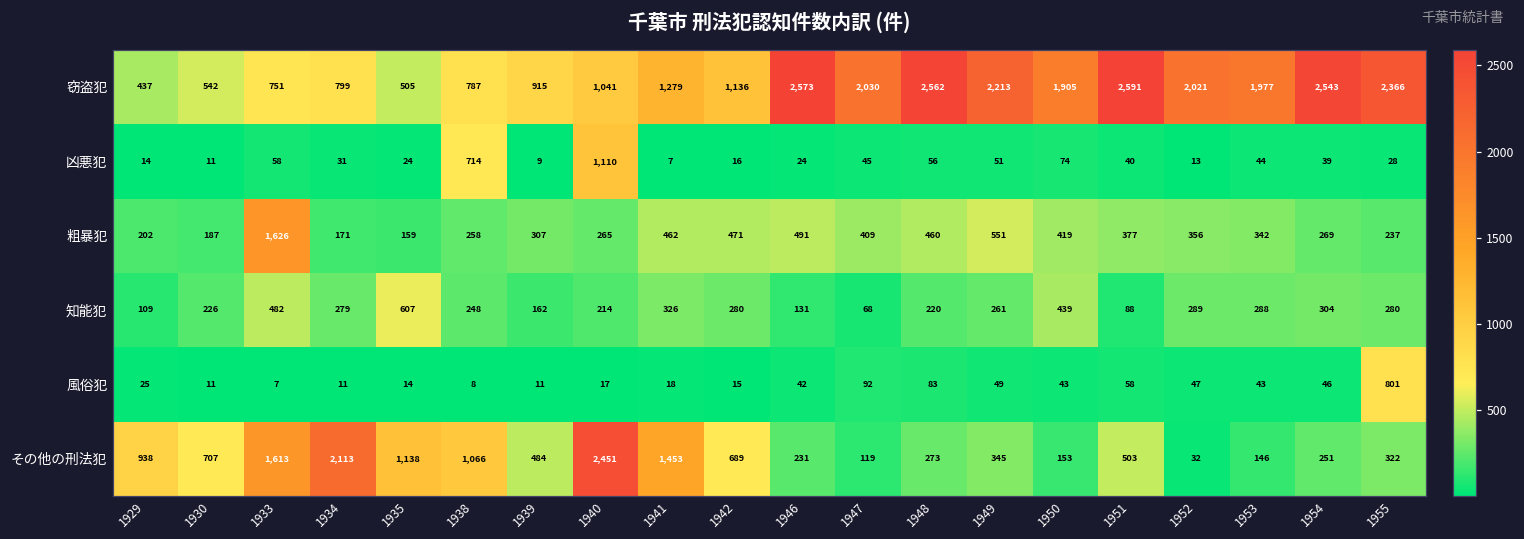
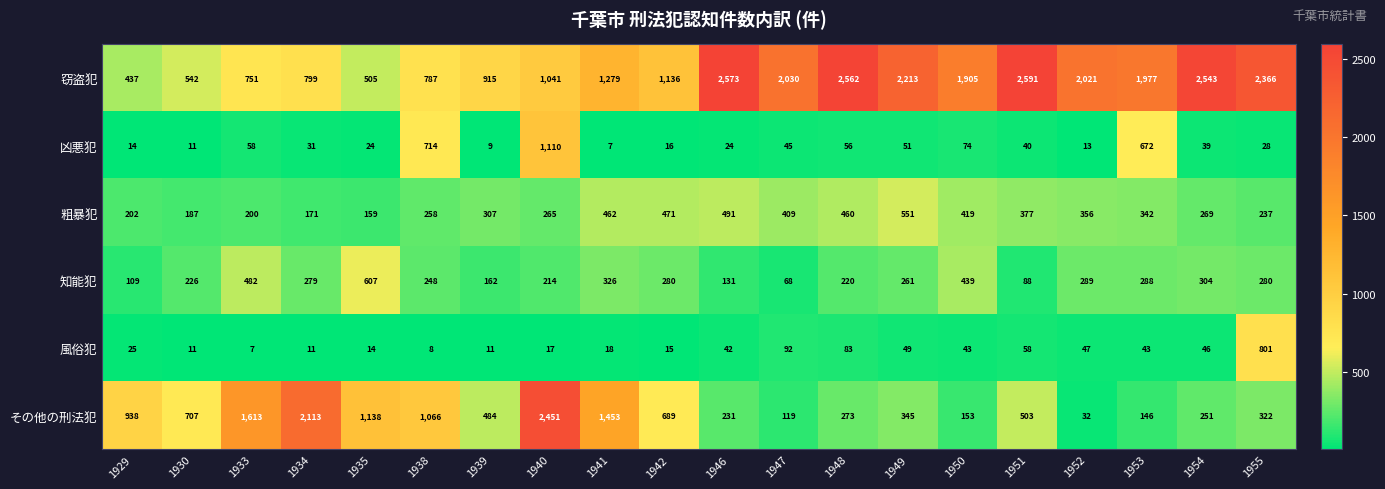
  {
    "窃盗犯": {
      "1929": "437",
      "1930": "542",
      "1933": "751",
      "1934": "799",
      "1935": "505",
      "1938": "787",
      "1939": "915",
      "1940": "1,041",
      "1941": "1,279",
      "1942": "1,136",
      "1946": "2,573",
      "1947": "2,030",
      "1948": "2,562",
      "1949": "2,213",
      "1950": "1,905",
      "1951": "2,591",
      "1952": "2,021",
      "1953": "1,977",
      "1954": "2,543",
      "1955": "2,366"
    },
    "凶悪犯": {
      "1929": "14",
      "1930": "11",
      "1933": "58",
      "1934": "31",
      "1935": "24",
      "1938": "714",
      "1939": "9",
      "1940": "1,110",
      "1941": "7",
      "1942": "16",
      "1946": "24",
      "1947": "45",
      "1948": "56",
      "1949": "51",
      "1950": "74",
      "1951": "40",
      "1952": "13",
-     "1953": "44",
+     "1953": "672",
      "1954": "39",
      "1955": "28"
    },
    "粗暴犯": {
      "1929": "202",
      "1930": "187",
-     "1933": "1,626",
+     "1933": "200",
      "1934": "171",
      "1935": "159",
      "1938": "258",
      "1939": "307",
      "1940": "265",
      "1941": "462",
      "1942": "471",
      "1946": "491",
      "1947": "409",
      "1948": "460",
      "1949": "551",
      "1950": "419",
      "1951": "377",
      "1952": "356",
      "1953": "342",
      "1954": "269",
      "1955": "237"
    },
    "知能犯": {
      "1929": "109",
      "1930": "226",
      "1933": "482",
      "1934": "279",
      "1935": "607",
      "1938": "248",
      "1939": "162",
      "1940": "214",
      "1941": "326",
      "1942": "280",
      "1946": "131",
      "1947": "68",
      "1948": "220",
      "1949": "261",
      "1950": "439",
      "1951": "88",
      "1952": "289",
      "1953": "288",
      "1954": "304",
      "1955": "280"
    },
    "風俗犯": {
      "1929": "25",
      "1930": "11",
      "1933": "7",
      "1934": "11",
      "1935": "14",
      "1938": "8",
      "1939": "11",
      "1940": "17",
      "1941": "18",
      "1942": "15",
      "1946": "42",
      "1947": "92",
      "1948": "83",
      "1949": "49",
      "1950": "43",
      "1951": "58",
      "1952": "47",
      "1953": "43",
      "1954": "46",
      "1955": "801"
    },
    "その他の刑法犯": {
      "1929": "938",
      "1930": "707",
      "1933": "1,613",
      "1934": "2,113",
      "1935": "1,138",
      "1938": "1,066",
      "1939": "484",
      "1940": "2,451",
      "1941": "1,453",
      "1942": "689",
      "1946": "231",
      "1947": "119",
      "1948": "273",
      "1949": "345",
      "1950": "153",
      "1951": "503",
      "1952": "32",
      "1953": "146",
      "1954": "251",
      "1955": "322"
    }
  }
